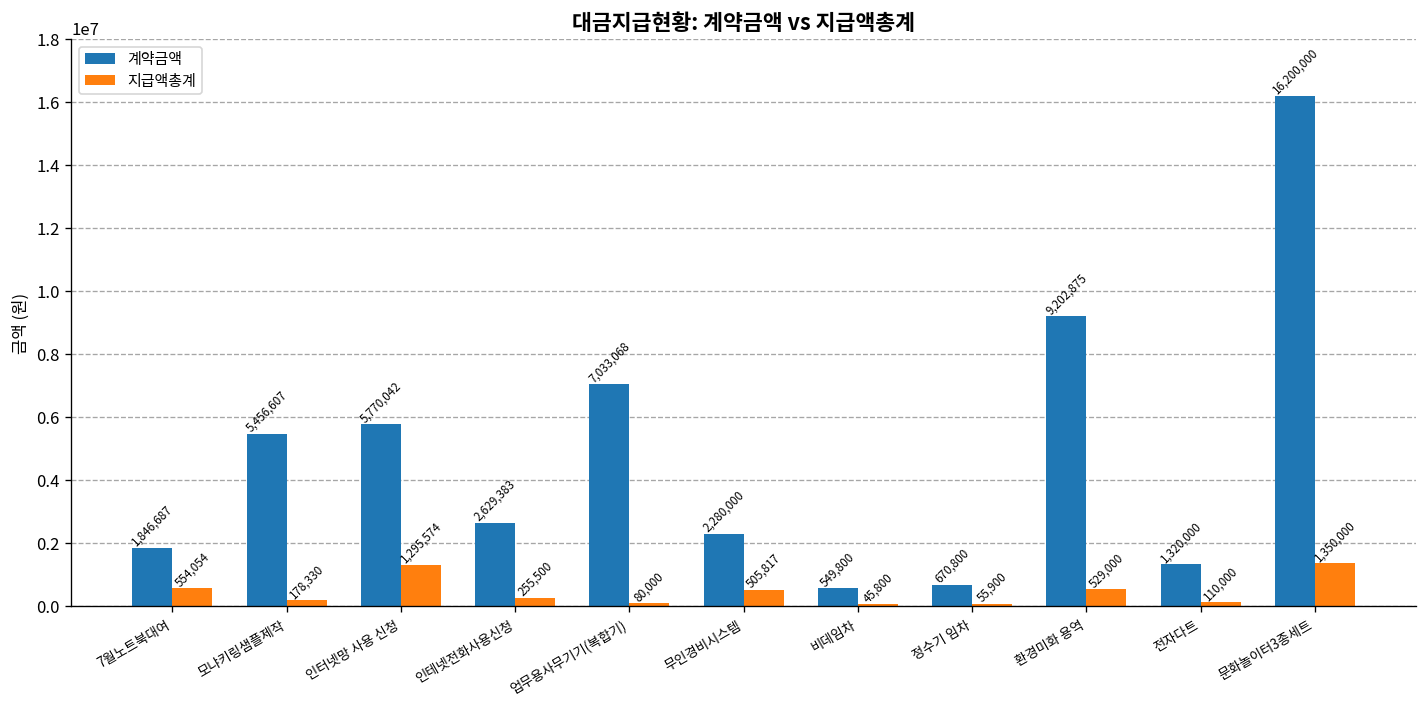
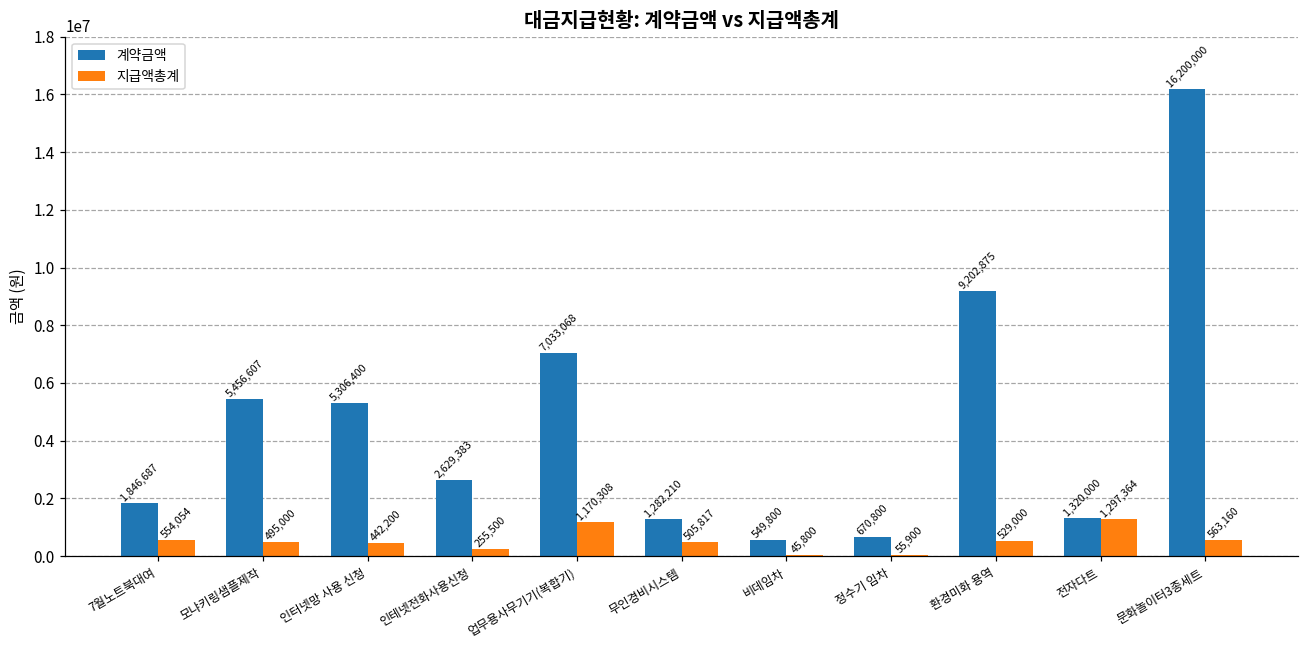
  {
    "계약금액": {
      "7월노트북대여": "1,846,687",
      "모냐키링샘플제작": "5,456,607",
-     "인터넷망 사용 신청": "5,770,042",
+     "인터넷망 사용 신청": "5,306,400",
      "인테넷전화사용신청": "2,629,383",
      "업무용사무기기(복합기)": "7,033,068",
-     "무인경비시스템": "2,280,000",
+     "무인경비시스템": "1,282,210",
      "비데임차": "549,800",
      "정수기 임차": "670,800",
      "환경미화 용역": "9,202,875",
      "전자다트": "1,320,000",
      "문화놀이터3종세트": "16,200,000"
    },
    "지급액총계": {
      "7월노트북대여": "554,054",
-     "모냐키링샘플제작": "178,330",
-     "인터넷망 사용 신청": "1,295,574",
+     "모냐키링샘플제작": "495,000",
+     "인터넷망 사용 신청": "442,200",
      "인테넷전화사용신청": "255,500",
-     "업무용사무기기(복합기)": "80,000",
+     "업무용사무기기(복합기)": "1,170,308",
      "무인경비시스템": "505,817",
      "비데임차": "45,800",
      "정수기 임차": "55,900",
      "환경미화 용역": "529,000",
-     "전자다트": "110,000",
-     "문화놀이터3종세트": "1,350,000"
+     "전자다트": "1,297,364",
+     "문화놀이터3종세트": "563,160"
    }
  }
